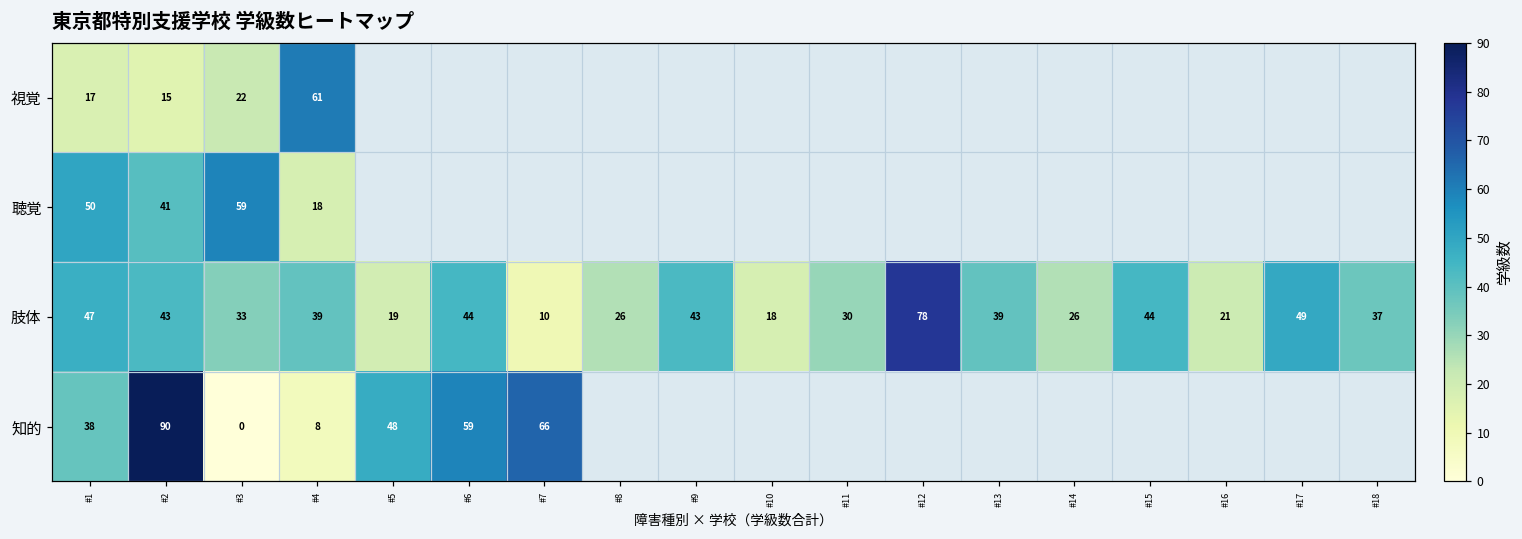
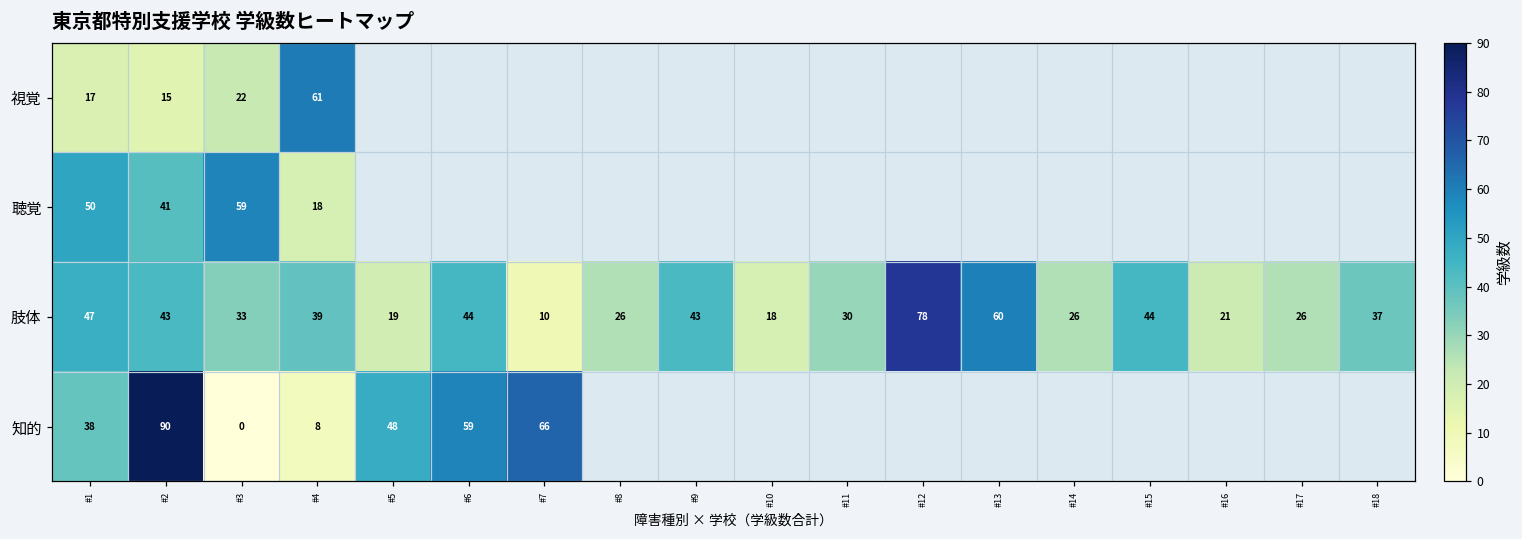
  {
    "視覚": {
      "#1": 17,
      "#2": 15,
      "#3": 22,
      "#4": 61
    },
    "聴覚": {
      "#1": 50,
      "#2": 41,
      "#3": 59,
      "#4": 18
    },
    "肢体": {
      "#1": 47,
      "#2": 43,
      "#3": 33,
      "#4": 39,
      "#5": 19,
      "#6": 44,
      "#7": 10,
      "#8": 26,
      "#9": 43,
      "#10": 18,
      "#11": 30,
      "#12": 78,
-     "#13": 39,
+     "#13": 60,
      "#14": 26,
      "#15": 44,
      "#16": 21,
-     "#17": 49,
+     "#17": 26,
      "#18": 37
    },
    "知的": {
      "#1": 38,
      "#2": 90,
      "#3": 0,
      "#4": 8,
      "#5": 48,
      "#6": 59,
      "#7": 66
    }
  }
